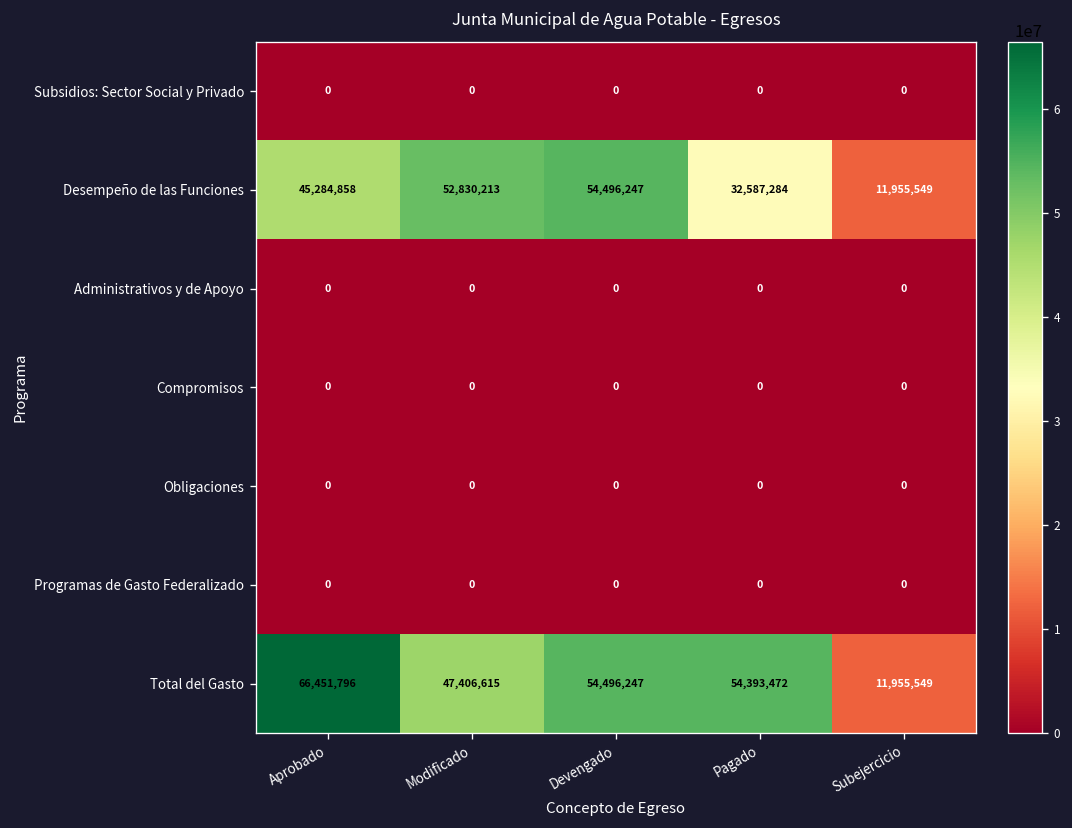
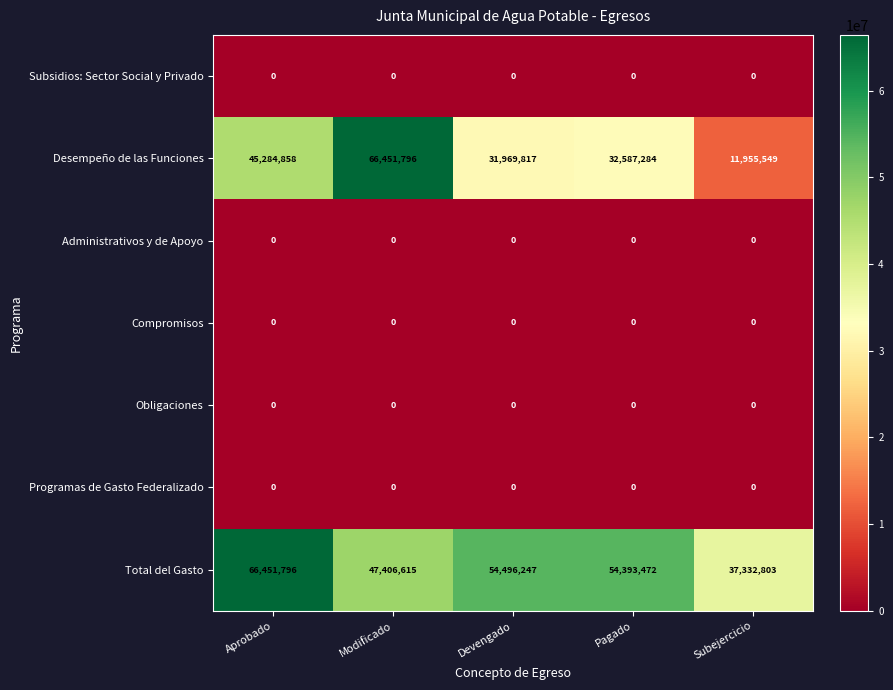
  {
    "Subsidios: Sector Social y Privado": {
      "Aprobado": "0",
      "Modificado": "0",
      "Devengado": "0",
      "Pagado": "0",
      "Subejercicio": "0"
    },
    "Desempeño de las Funciones": {
      "Aprobado": "45,284,858",
-     "Modificado": "52,830,213",
-     "Devengado": "54,496,247",
+     "Modificado": "66,451,796",
+     "Devengado": "31,969,817",
      "Pagado": "32,587,284",
      "Subejercicio": "11,955,549"
    },
    "Administrativos y de Apoyo": {
      "Aprobado": "0",
      "Modificado": "0",
      "Devengado": "0",
      "Pagado": "0",
      "Subejercicio": "0"
    },
    "Compromisos": {
      "Aprobado": "0",
      "Modificado": "0",
      "Devengado": "0",
      "Pagado": "0",
      "Subejercicio": "0"
    },
    "Obligaciones": {
      "Aprobado": "0",
      "Modificado": "0",
      "Devengado": "0",
      "Pagado": "0",
      "Subejercicio": "0"
    },
    "Programas de Gasto Federalizado": {
      "Aprobado": "0",
      "Modificado": "0",
      "Devengado": "0",
      "Pagado": "0",
      "Subejercicio": "0"
    },
    "Total del Gasto": {
      "Aprobado": "66,451,796",
      "Modificado": "47,406,615",
      "Devengado": "54,496,247",
      "Pagado": "54,393,472",
-     "Subejercicio": "11,955,549"
+     "Subejercicio": "37,332,803"
    }
  }
